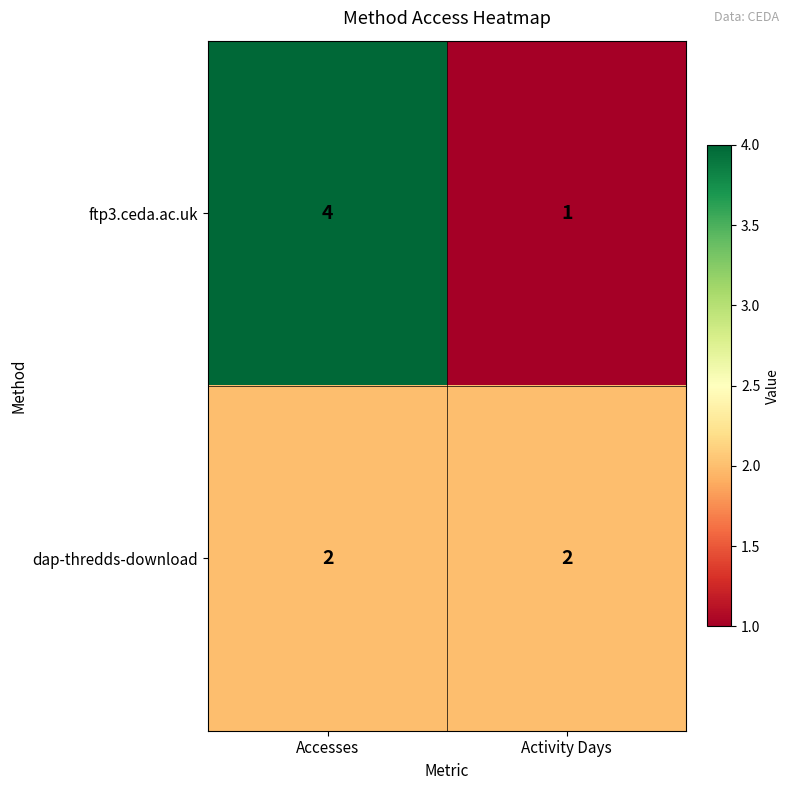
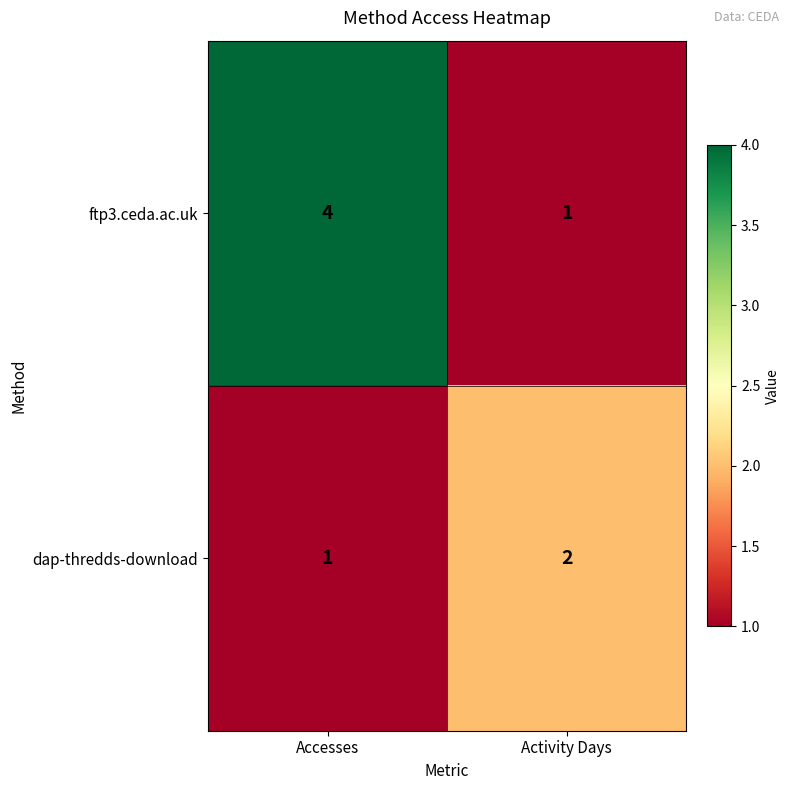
  {
    "ftp3.ceda.ac.uk": {
      "Accesses": 4,
      "Activity Days": 1
    },
    "dap-thredds-download": {
-     "Accesses": 2,
+     "Accesses": 1,
      "Activity Days": 2
    }
  }
